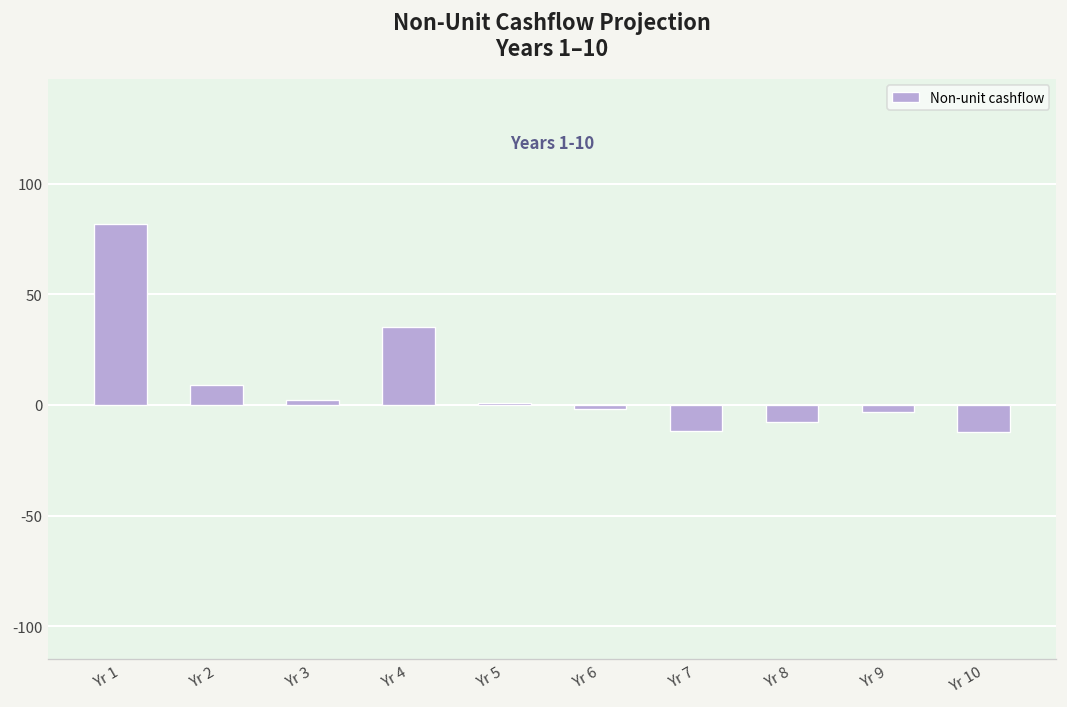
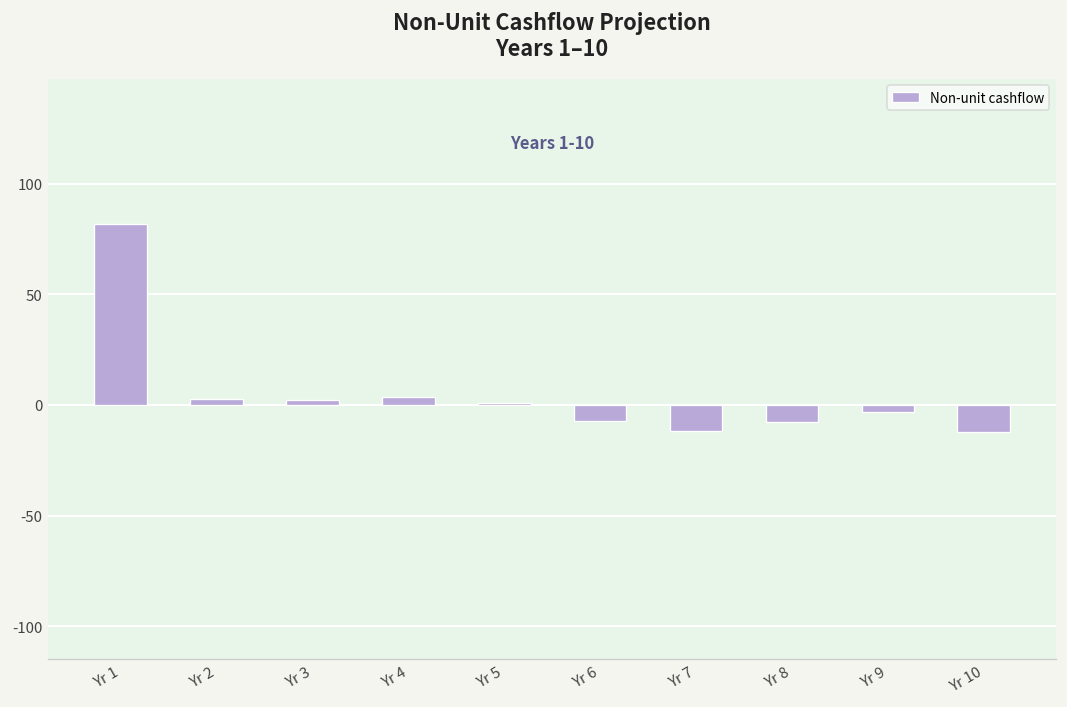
  {
    "Yr 1": 82,
-   "Yr 2": 9,
+   "Yr 2": 3,
    "Yr 3": 2,
-   "Yr 4": 35,
-   "Yr 6": -2,
+   "Yr 4": 4,
+   "Yr 6": -7,
    "Yr 7": -12,
    "Yr 8": -8,
    "Yr 9": -3,
    "Yr 10": -12
  }
